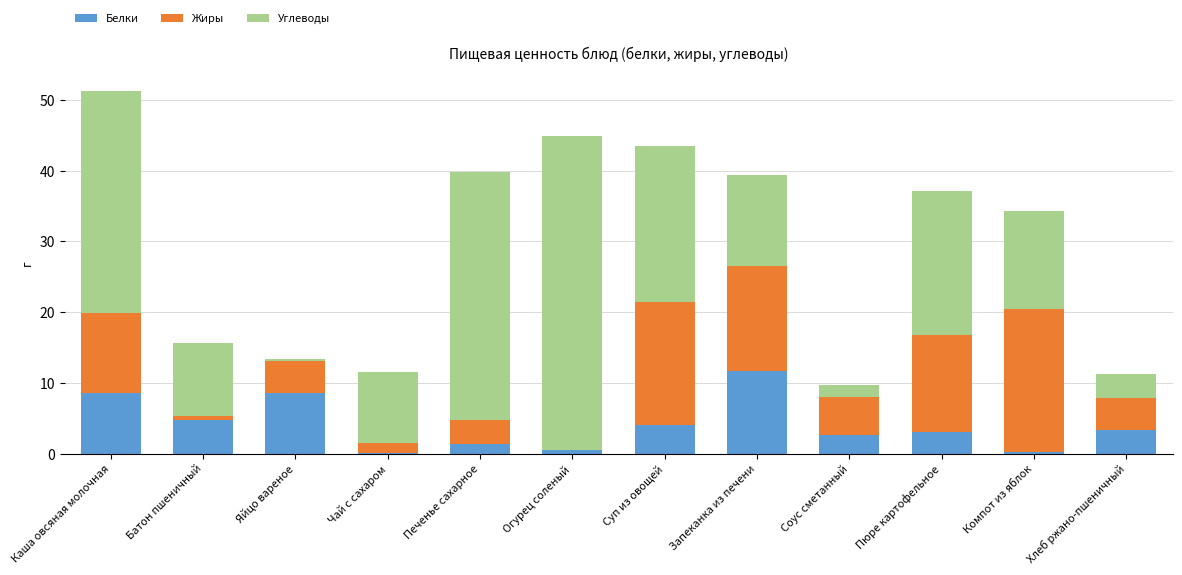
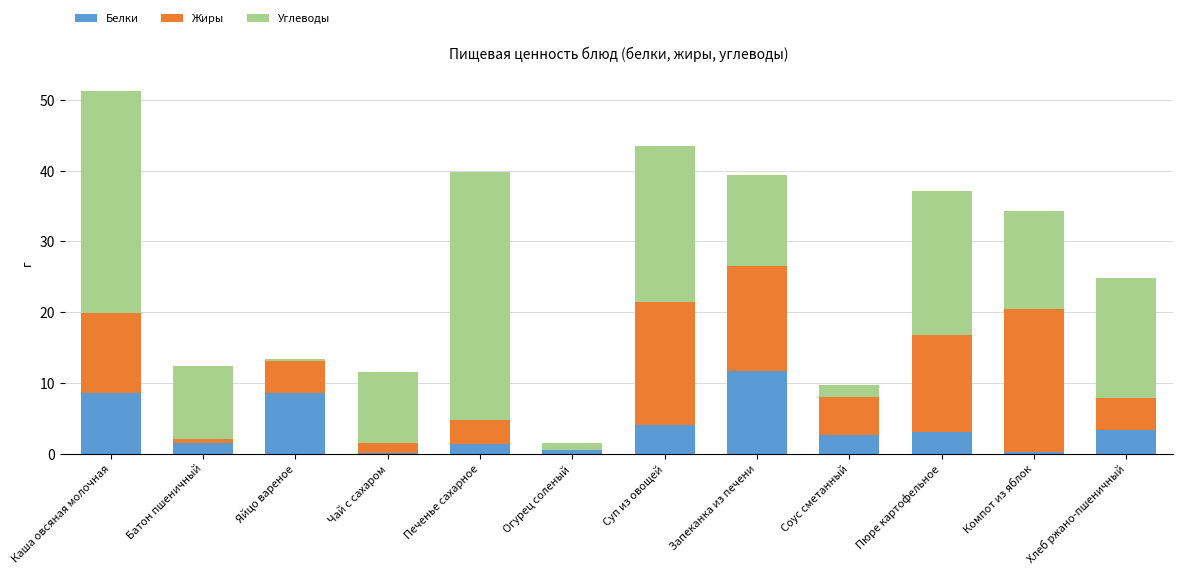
  {
    "Белки": {
      "Каша овсяная молочная": 9,
-     "Батон пшеничный": 5,
+     "Батон пшеничный": 2,
      "Яйцо вареное": 9,
      "Печенье сахарное": 1,
      "Огурец соленый": 0,
      "Суп из овощей": 4,
      "Запеканка из печени": 12,
      "Соус сметанный": 3,
      "Пюре картофельное": 3,
      "Хлеб ржано-пшеничный": 3
    },
    "Жиры": {
      "Каша овсяная молочная": 11,
      "Батон пшеничный": 1,
      "Яйцо вареное": 5,
      "Чай с сахаром": 1,
      "Печенье сахарное": 4,
      "Огурец соленый": 0,
      "Суп из овощей": 17,
      "Запеканка из печени": 15,
      "Соус сметанный": 5,
      "Пюре картофельное": 14,
      "Компот из яблок": 20,
      "Хлеб ржано-пшеничный": 5
    },
    "Углеводы": {
      "Каша овсяная молочная": 31,
      "Батон пшеничный": 10,
      "Чай с сахаром": 10,
      "Печенье сахарное": 35,
-     "Огурец соленый": 45,
+     "Огурец соленый": 1,
      "Суп из овощей": 22,
      "Запеканка из печени": 13,
      "Соус сметанный": 2,
      "Пюре картофельное": 20,
      "Компот из яблок": 14,
-     "Хлеб ржано-пшеничный": 3
+     "Хлеб ржано-пшеничный": 17
    }
  }
